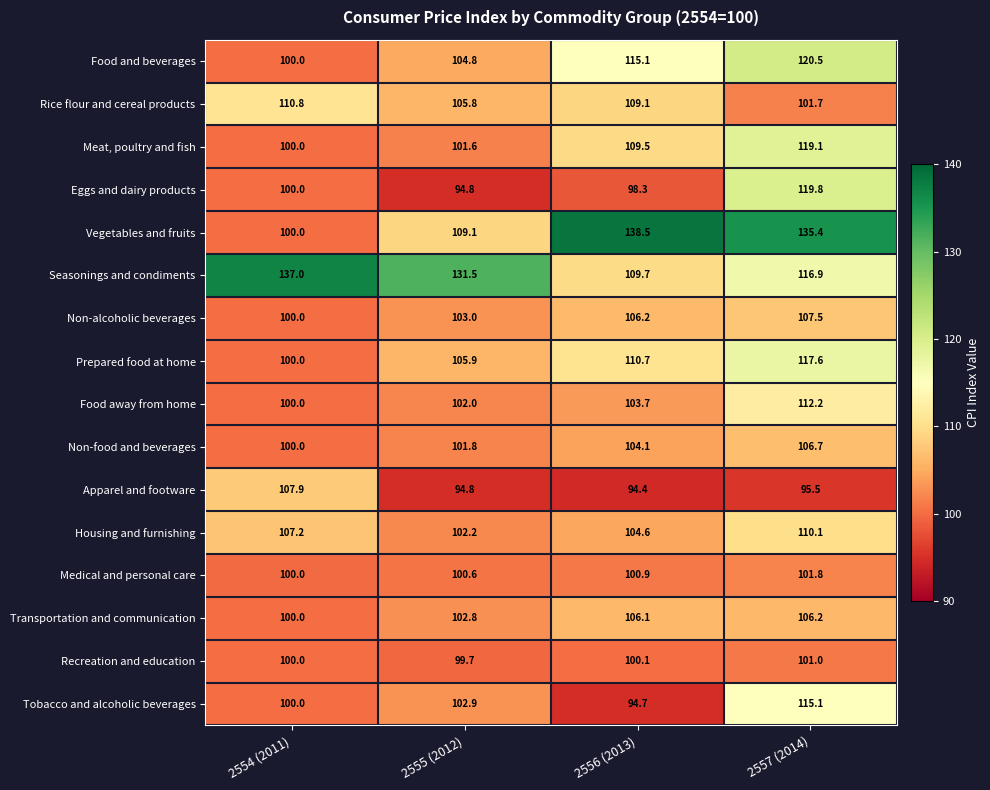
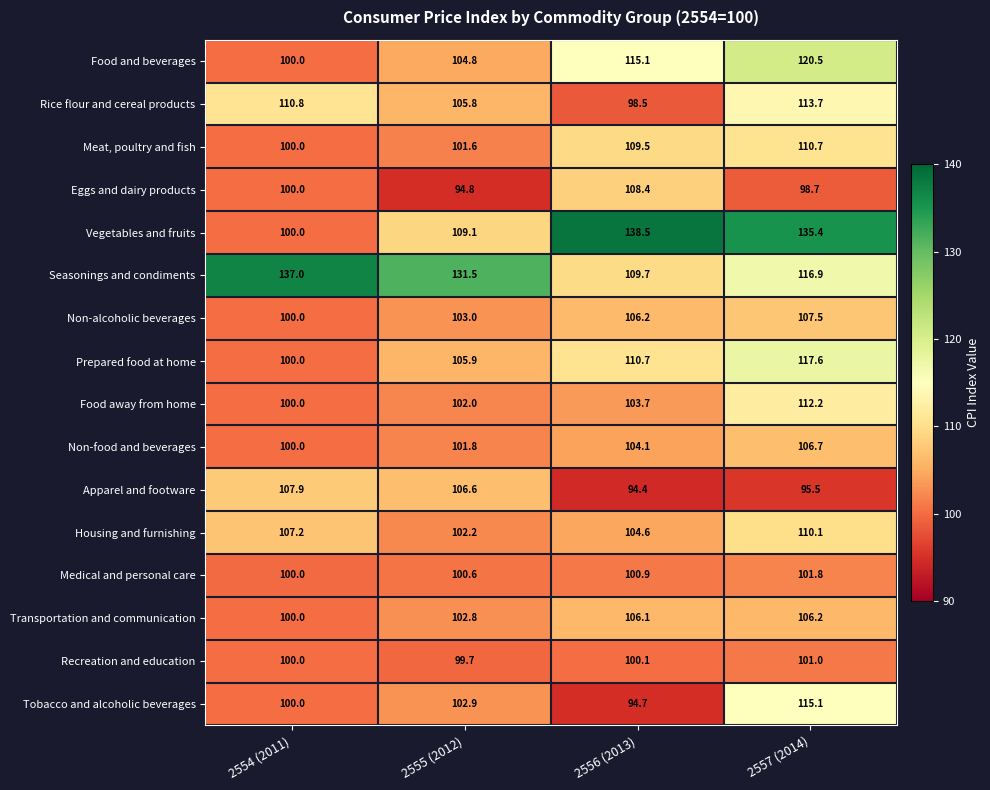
  {
    "Food and beverages": {
      "2554 (2011)": 100.0,
      "2555 (2012)": 104.8,
      "2556 (2013)": 115.1,
      "2557 (2014)": 120.5
    },
    "Rice flour and cereal products": {
      "2554 (2011)": 110.8,
      "2555 (2012)": 105.8,
-     "2556 (2013)": 109.1,
-     "2557 (2014)": 101.7
+     "2556 (2013)": 98.5,
+     "2557 (2014)": 113.7
    },
    "Meat, poultry and fish": {
      "2554 (2011)": 100.0,
      "2555 (2012)": 101.6,
      "2556 (2013)": 109.5,
-     "2557 (2014)": 119.1
+     "2557 (2014)": 110.7
    },
    "Eggs and dairy products": {
      "2554 (2011)": 100.0,
      "2555 (2012)": 94.8,
-     "2556 (2013)": 98.3,
-     "2557 (2014)": 119.8
+     "2556 (2013)": 108.4,
+     "2557 (2014)": 98.7
    },
    "Vegetables and fruits": {
      "2554 (2011)": 100.0,
      "2555 (2012)": 109.1,
      "2556 (2013)": 138.5,
      "2557 (2014)": 135.4
    },
    "Seasonings and condiments": {
      "2554 (2011)": 137.0,
      "2555 (2012)": 131.5,
      "2556 (2013)": 109.7,
      "2557 (2014)": 116.9
    },
    "Non-alcoholic beverages": {
      "2554 (2011)": 100.0,
      "2555 (2012)": 103.0,
      "2556 (2013)": 106.2,
      "2557 (2014)": 107.5
    },
    "Prepared food at home": {
      "2554 (2011)": 100.0,
      "2555 (2012)": 105.9,
      "2556 (2013)": 110.7,
      "2557 (2014)": 117.6
    },
    "Food away from home": {
      "2554 (2011)": 100.0,
      "2555 (2012)": 102.0,
      "2556 (2013)": 103.7,
      "2557 (2014)": 112.2
    },
    "Non-food and beverages": {
      "2554 (2011)": 100.0,
      "2555 (2012)": 101.8,
      "2556 (2013)": 104.1,
      "2557 (2014)": 106.7
    },
    "Apparel and footware": {
      "2554 (2011)": 107.9,
-     "2555 (2012)": 94.8,
+     "2555 (2012)": 106.6,
      "2556 (2013)": 94.4,
      "2557 (2014)": 95.5
    },
    "Housing and furnishing": {
      "2554 (2011)": 107.2,
      "2555 (2012)": 102.2,
      "2556 (2013)": 104.6,
      "2557 (2014)": 110.1
    },
    "Medical and personal care": {
      "2554 (2011)": 100.0,
      "2555 (2012)": 100.6,
      "2556 (2013)": 100.9,
      "2557 (2014)": 101.8
    },
    "Transportation and communication": {
      "2554 (2011)": 100.0,
      "2555 (2012)": 102.8,
      "2556 (2013)": 106.1,
      "2557 (2014)": 106.2
    },
    "Recreation and education": {
      "2554 (2011)": 100.0,
      "2555 (2012)": 99.7,
      "2556 (2013)": 100.1,
      "2557 (2014)": 101.0
    },
    "Tobacco and alcoholic beverages": {
      "2554 (2011)": 100.0,
      "2555 (2012)": 102.9,
      "2556 (2013)": 94.7,
      "2557 (2014)": 115.1
    }
  }
